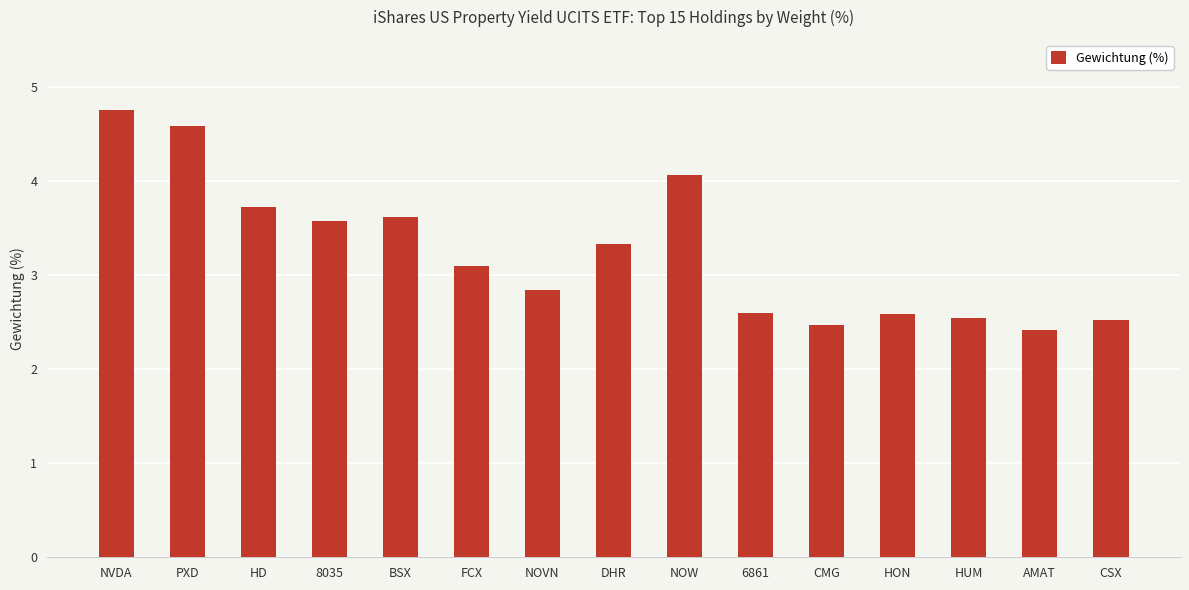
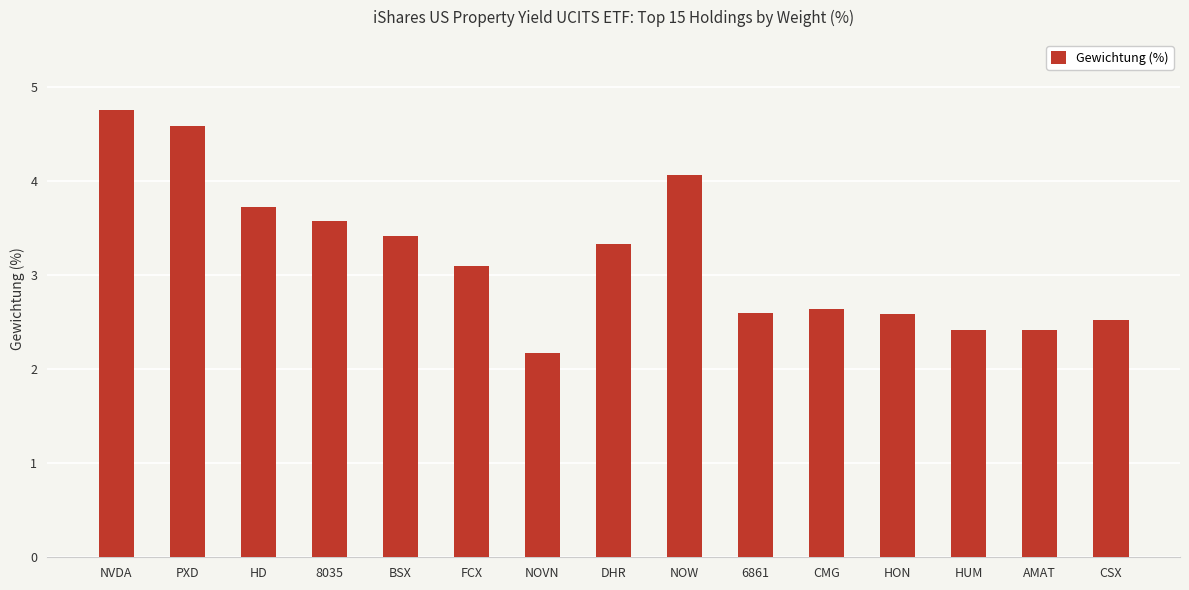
  {
    "NVDA": 4.8,
    "PXD": 4.6,
    "HD": 3.7,
    "8035": 3.6,
-   "BSX": 3.6,
+   "BSX": 3.4,
    "FCX": 3.1,
-   "NOVN": 2.8,
+   "NOVN": 2.2,
    "DHR": 3.3,
    "NOW": 4.1,
    "6861": 2.6,
-   "CMG": 2.5,
+   "CMG": 2.6,
    "HON": 2.6,
-   "HUM": 2.5,
+   "HUM": 2.4,
    "AMAT": 2.4,
    "CSX": 2.5
  }
